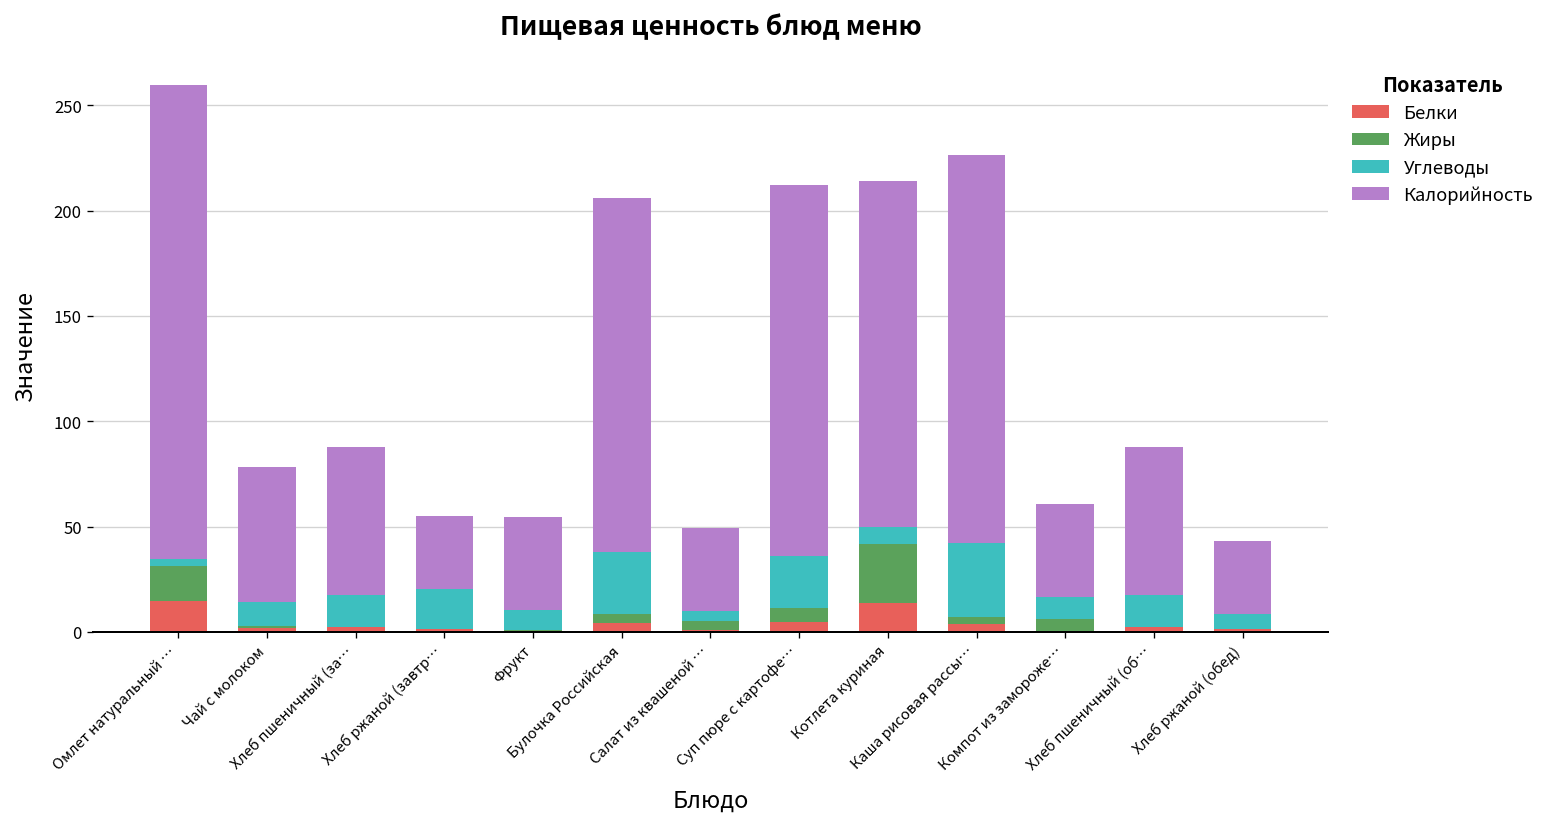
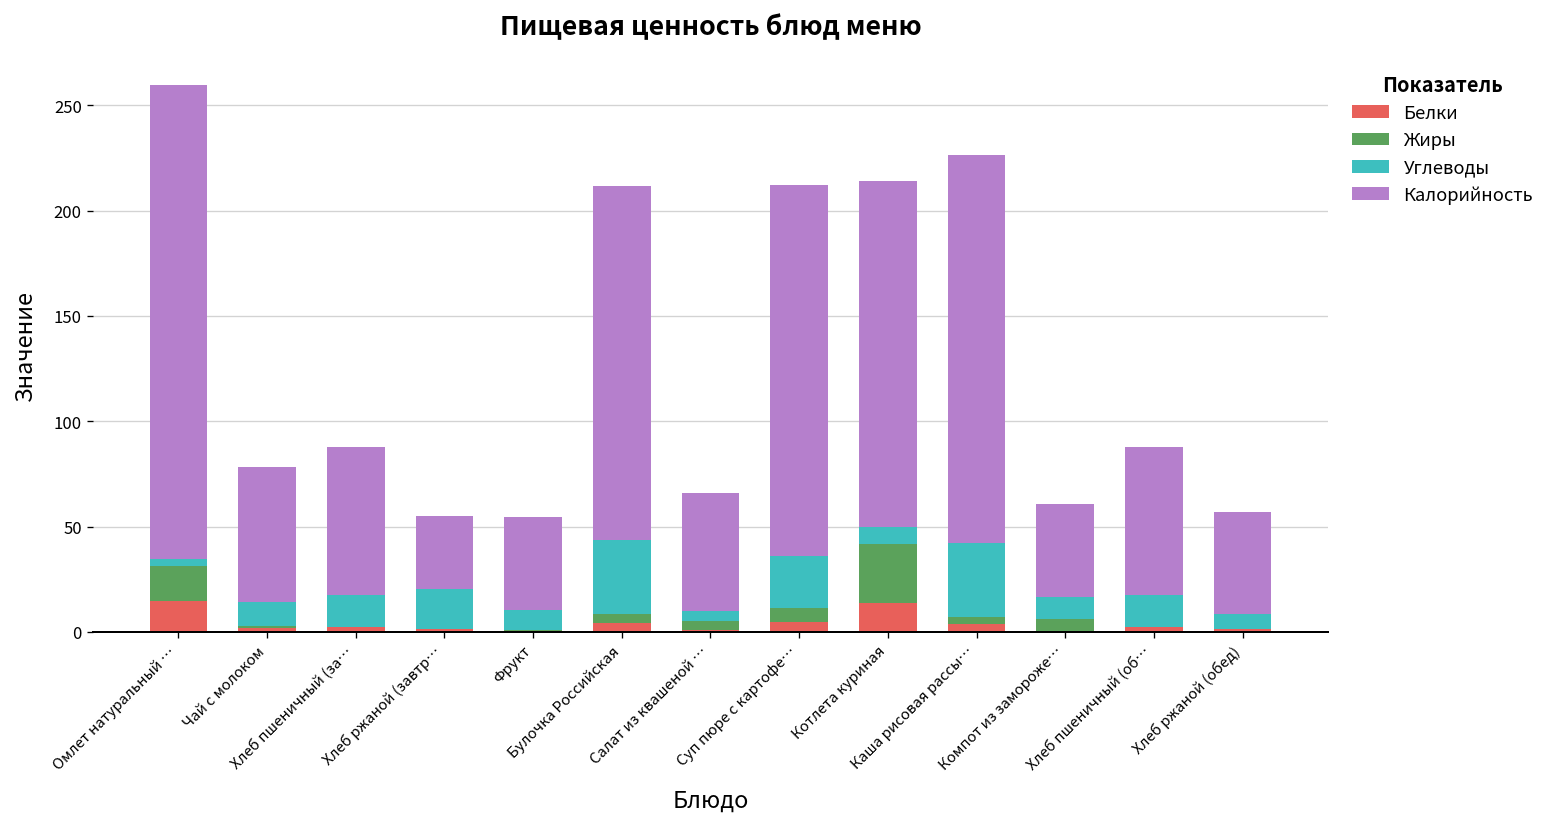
  {
    "Белки": {
      "Омлет натуральный …": 15,
      "Чай с молоком": 2,
      "Хлеб пшеничный (за…": 2,
      "Булочка Российская": 4,
      "Суп пюре с картофе…": 5,
      "Котлета куриная": 14,
      "Каша рисовая рассы…": 4,
      "Хлеб пшеничный (об…": 2
    },
    "Жиры": {
      "Омлет натуральный …": 16,
      "Булочка Российская": 4,
      "Салат из квашеной …": 4,
      "Суп пюре с картофе…": 6,
      "Котлета куриная": 28,
      "Каша рисовая рассы…": 3,
      "Компот из замороже…": 6
    },
    "Углеводы": {
      "Омлет натуральный …": 4,
      "Чай с молоком": 12,
      "Хлеб пшеничный (за…": 15,
      "Хлеб ржаной (завтр…": 19,
      "Фрукт": 10,
-     "Булочка Российская": 30,
+     "Булочка Российская": 35,
      "Салат из квашеной …": 5,
      "Суп пюре с картофе…": 25,
      "Котлета куриная": 8,
      "Каша рисовая рассы…": 35,
      "Компот из замороже…": 11,
      "Хлеб пшеничный (об…": 15,
      "Хлеб ржаной (обед)": 7
    },
    "Калорийность": {
      "Омлет натуральный …": 225,
      "Чай с молоком": 64,
      "Хлеб пшеничный (за…": 71,
      "Хлеб ржаной (завтр…": 35,
      "Фрукт": 44,
      "Булочка Российская": 168,
-     "Салат из квашеной …": 39,
+     "Салат из квашеной …": 56,
      "Суп пюре с картофе…": 176,
      "Котлета куриная": 165,
      "Каша рисовая рассы…": 185,
      "Компот из замороже…": 44,
      "Хлеб пшеничный (об…": 71,
-     "Хлеб ржаной (обед)": 35
+     "Хлеб ржаной (обед)": 49
    }
  }
